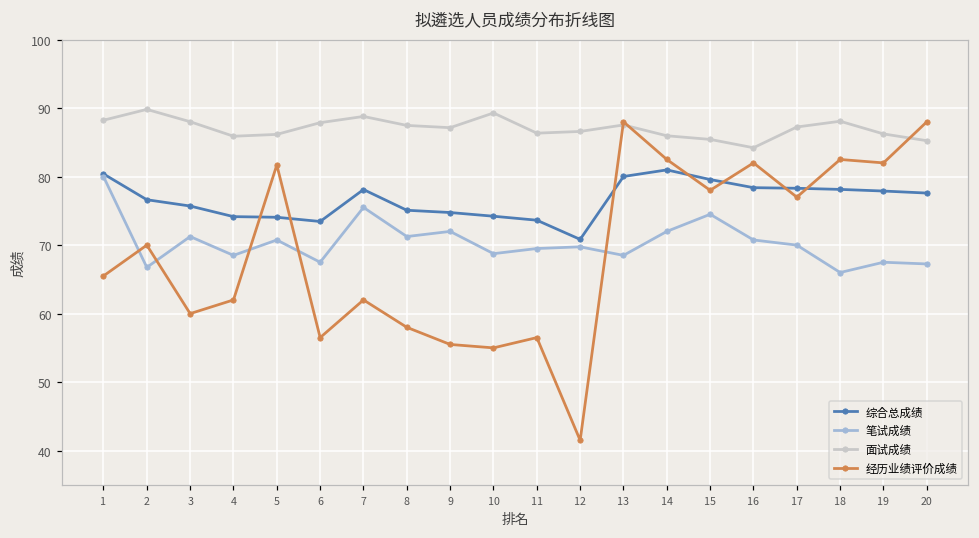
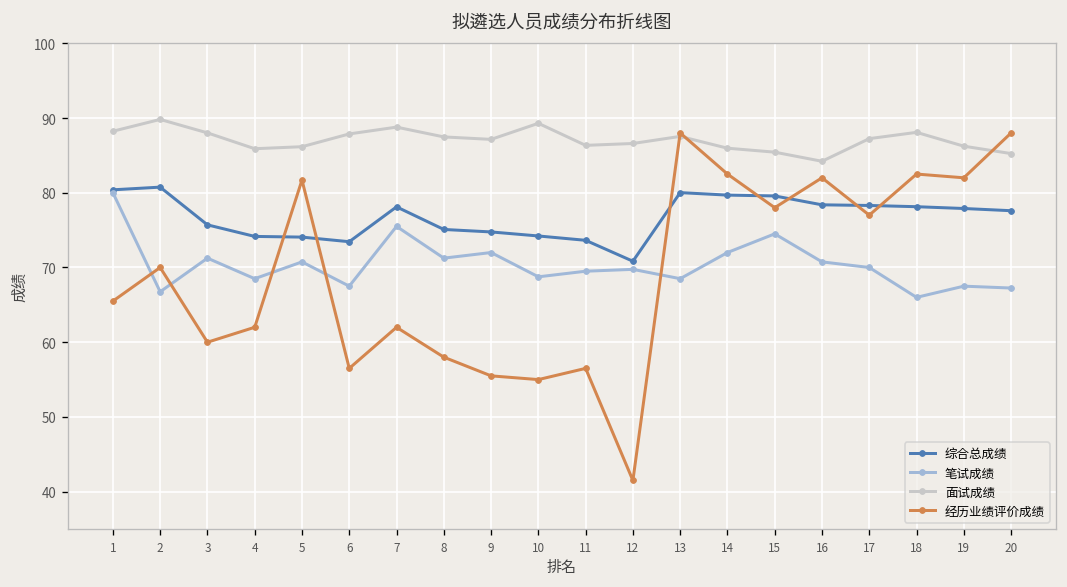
  {
    "综合总成绩": {
-     "2": 77,
+     "2": 81,
      "3": 76,
      "4": 74,
      "5": 74,
      "6": 73,
      "7": 78,
      "8": 75,
      "9": 75,
      "10": 74,
      "11": 74,
      "12": 71,
      "13": 80,
-     "14": 81,
+     "14": 80,
      "15": 80,
      "16": 78,
      "17": 78,
      "18": 78,
      "19": 78,
      "20": 78
    },
    "经历业绩评价成绩": {
      "1": 66,
      "2": 70,
      "3": 60,
      "4": 62,
      "5": 82,
      "6": 57,
      "7": 62,
      "8": 58,
      "9": 56,
      "10": 55,
      "11": 57,
      "12": 42,
      "13": 88,
      "14": 83,
      "15": 78,
      "16": 82,
      "17": 77,
      "18": 83,
      "19": 82,
      "20": 88
    }
  }
